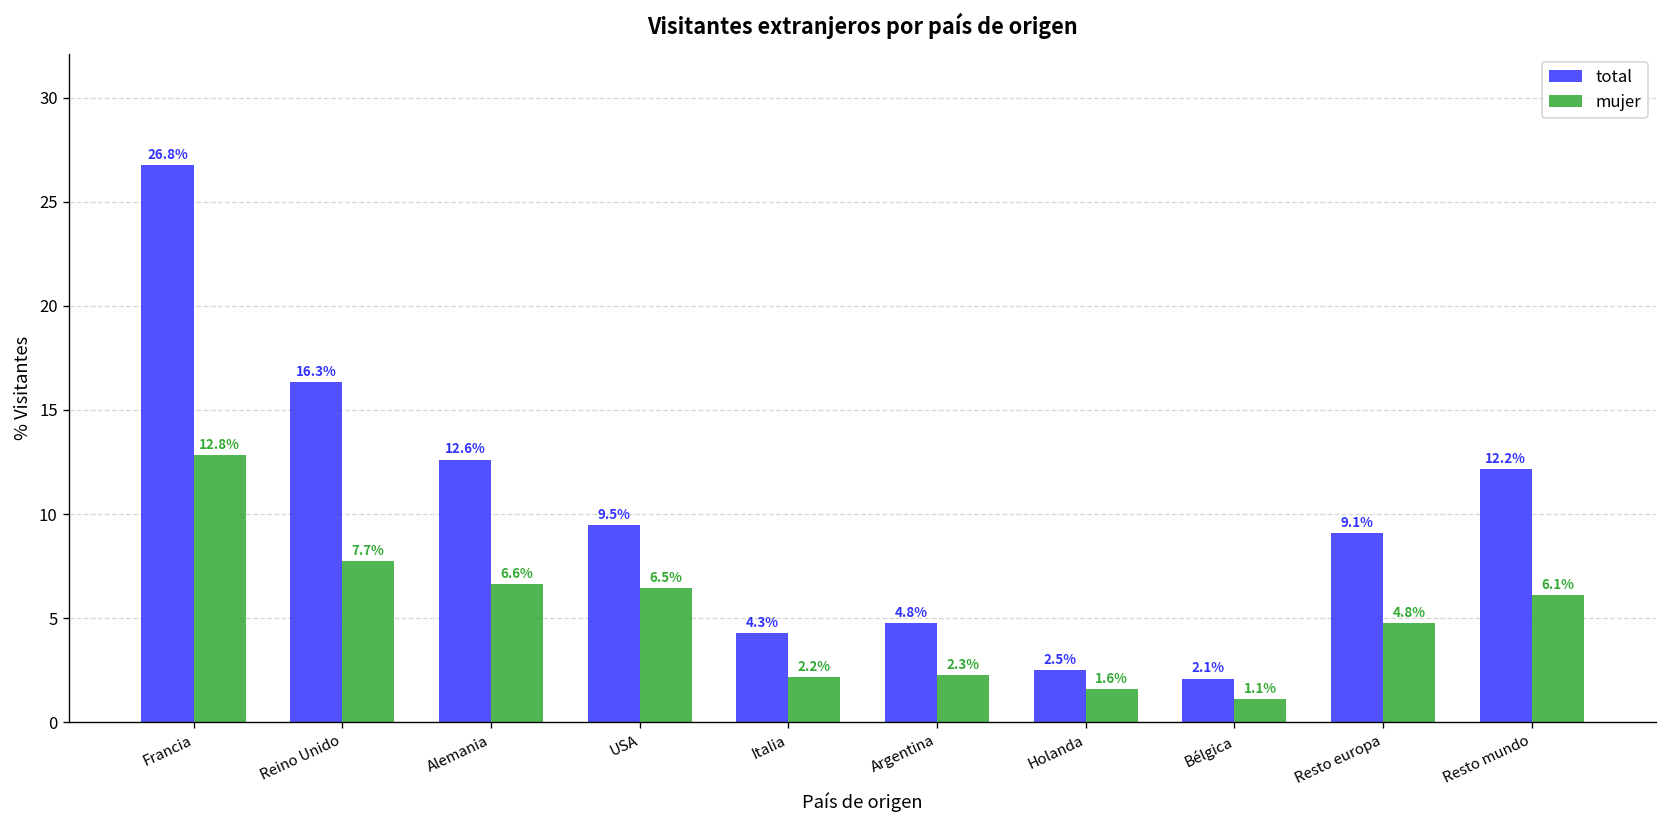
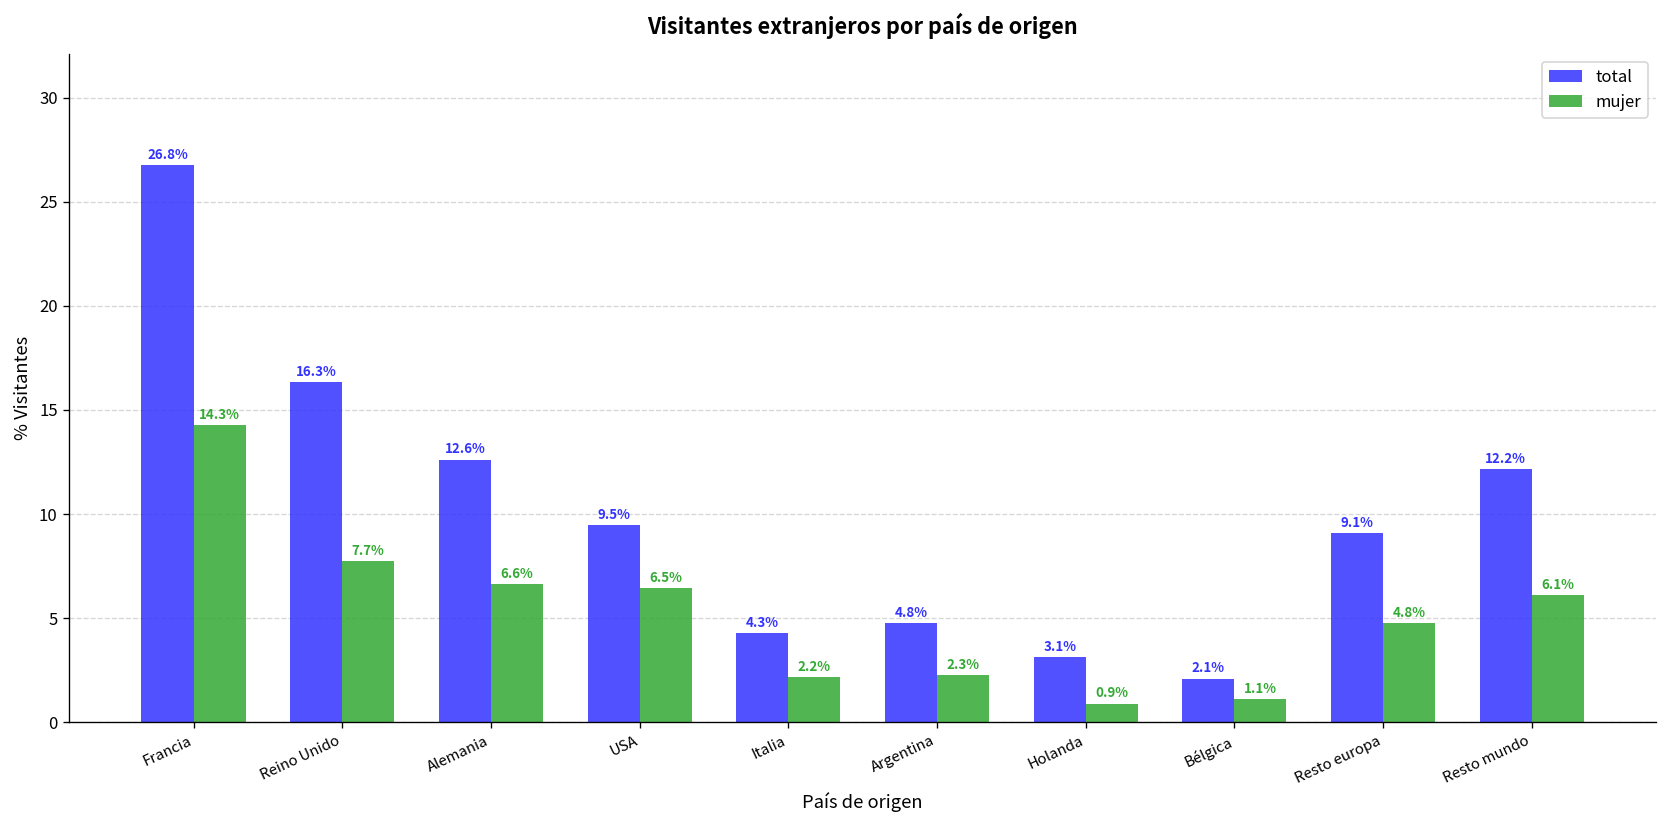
  {
    "total": {
      "Francia": "26.8%",
      "Reino Unido": "16.3%",
      "Alemania": "12.6%",
      "USA": "9.5%",
      "Italia": "4.3%",
      "Argentina": "4.8%",
-     "Holanda": "2.5%",
+     "Holanda": "3.1%",
      "Bélgica": "2.1%",
      "Resto europa": "9.1%",
      "Resto mundo": "12.2%"
    },
    "mujer": {
-     "Francia": "12.8%",
+     "Francia": "14.3%",
      "Reino Unido": "7.7%",
      "Alemania": "6.6%",
      "USA": "6.5%",
      "Italia": "2.2%",
      "Argentina": "2.3%",
-     "Holanda": "1.6%",
+     "Holanda": "0.9%",
      "Bélgica": "1.1%",
      "Resto europa": "4.8%",
      "Resto mundo": "6.1%"
    }
  }
